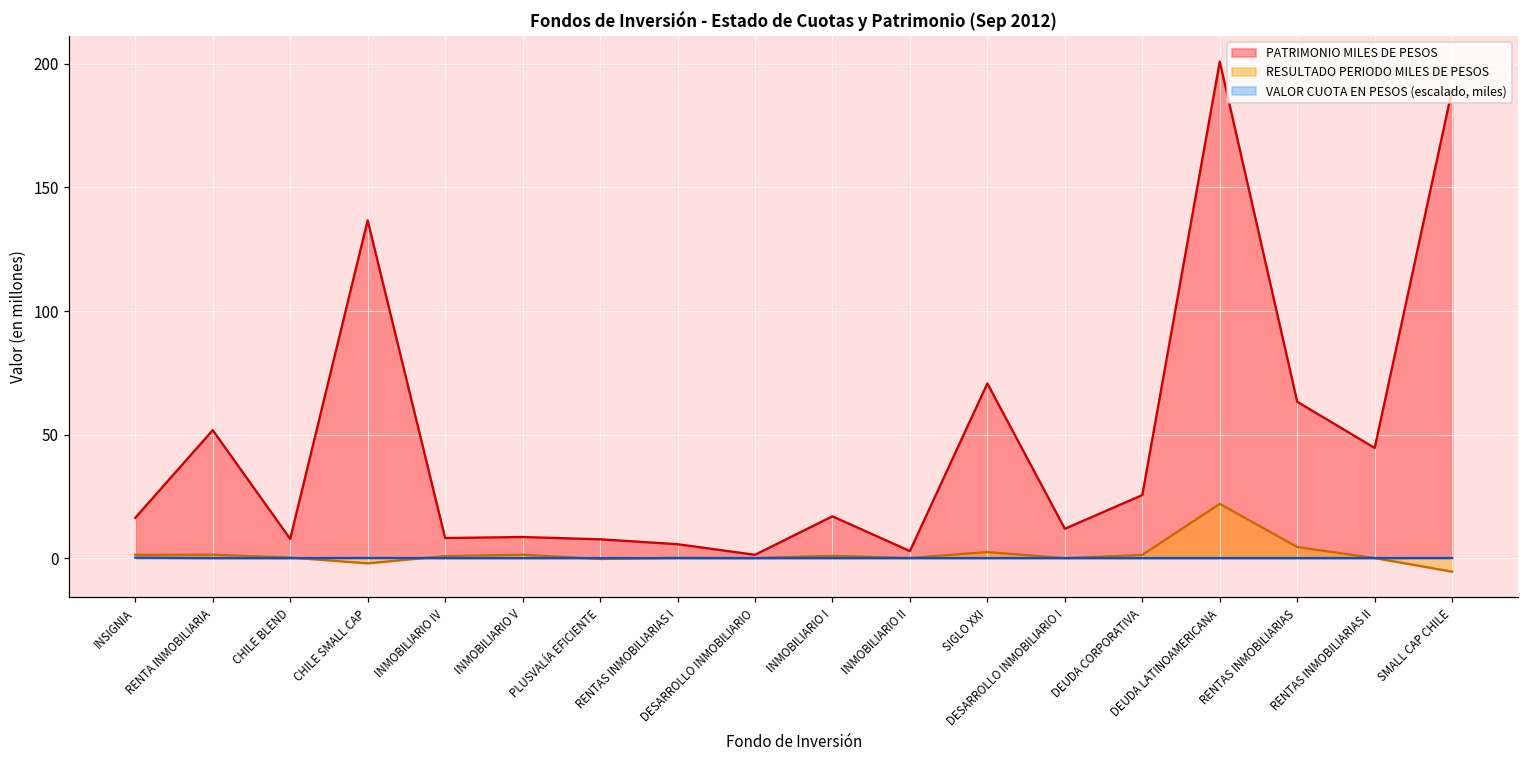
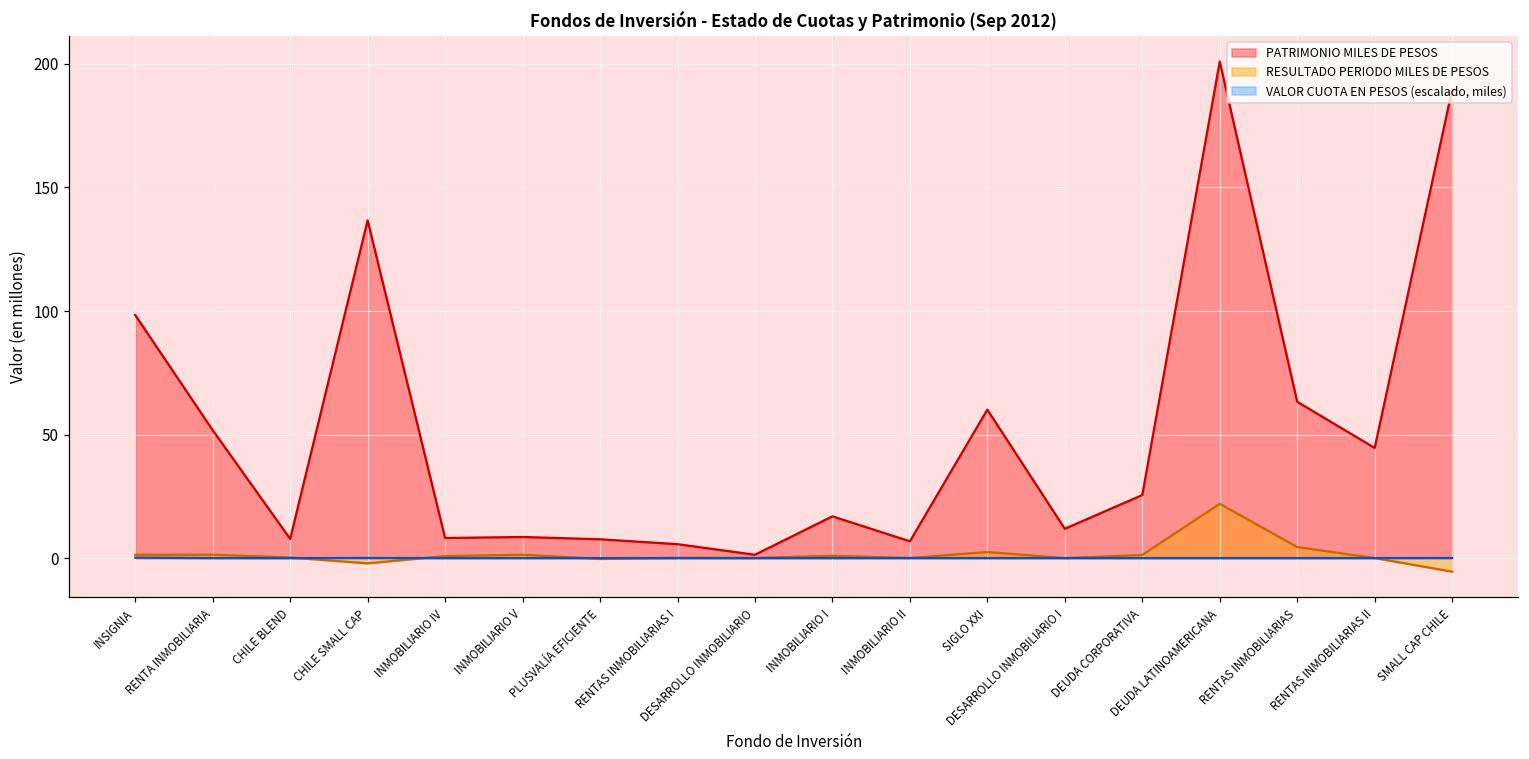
  {
    "PATRIMONIO MILES DE PESOS": {
-     "INSIGNIA": 16,
+     "INSIGNIA": 98,
      "RENTA INMOBILIARIA": 52,
      "CHILE BLEND": 8,
      "CHILE SMALL CAP": 137,
      "INMOBILIARIO IV": 8,
      "INMOBILIARIO V": 9,
      "PLUSVALÍA EFICIENTE": 8,
      "RENTAS INMOBILIARIAS I": 6,
      "DESARROLLO INMOBILIARIO": 1,
      "INMOBILIARIO I": 17,
-     "INMOBILIARIO II": 3,
-     "SIGLO XXI": 71,
+     "INMOBILIARIO II": 7,
+     "SIGLO XXI": 60,
      "DESARROLLO INMOBILIARIO I": 12,
      "DEUDA CORPORATIVA": 26,
      "DEUDA LATINOAMERICANA": 201,
      "RENTAS INMOBILIARIAS": 63,
      "RENTAS INMOBILIARIAS II": 45
    },
    "VALOR CUOTA EN PESOS (escalado, miles)": {
      "INSIGNIA": 0,
      "RENTA INMOBILIARIA": 0,
      "INMOBILIARIO V": 0,
      "SIGLO XXI": 0,
      "DEUDA CORPORATIVA": 0,
      "DEUDA LATINOAMERICANA": 0,
      "RENTAS INMOBILIARIAS": 0
    }
  }
